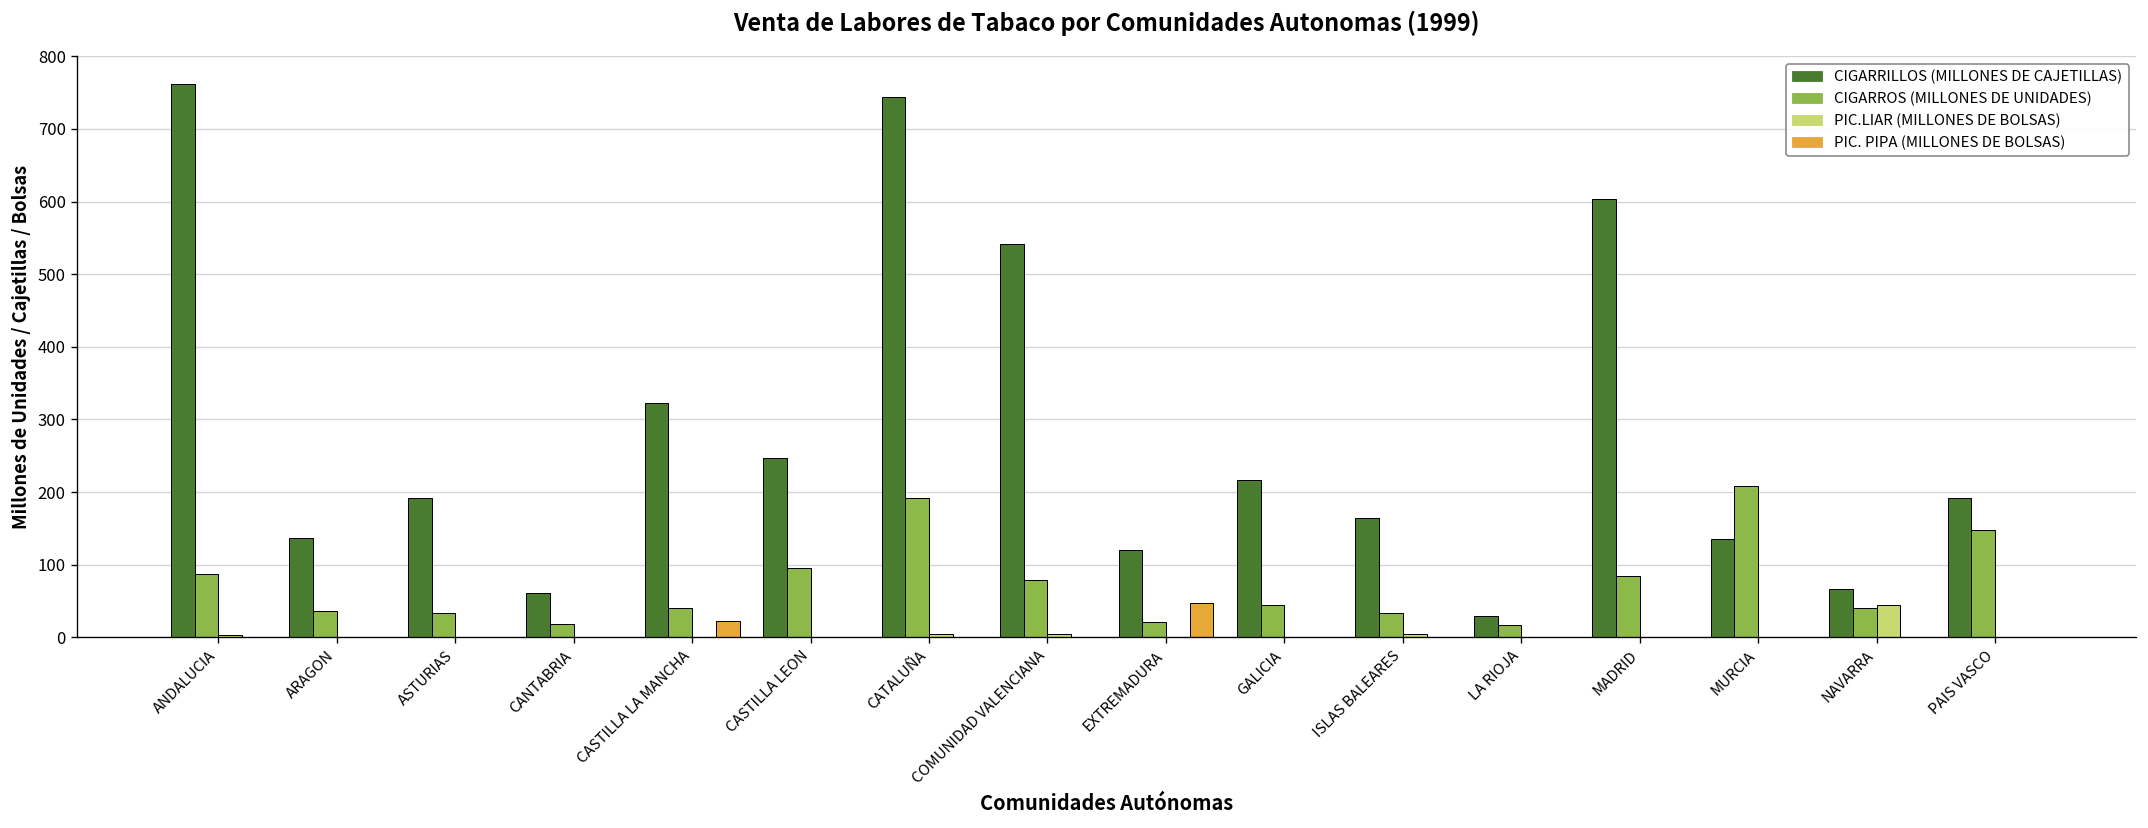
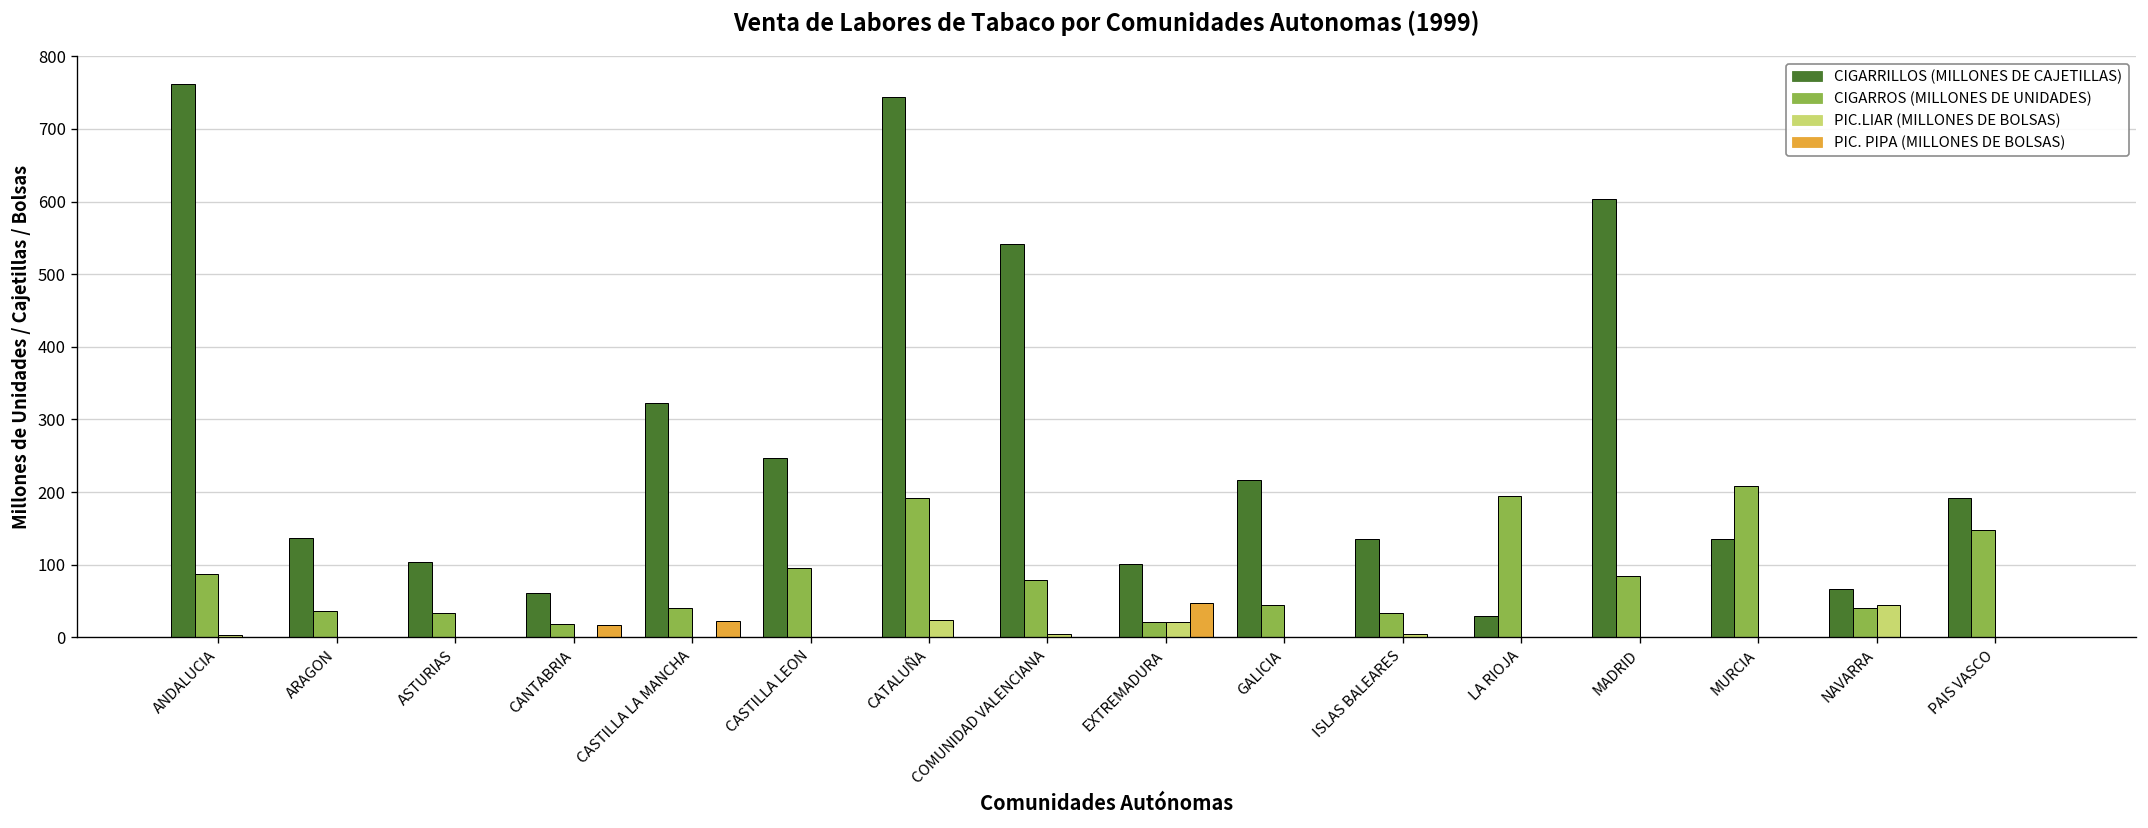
  {
    "CIGARRILLOS (MILLONES DE CAJETILLAS)": {
      "ANDALUCIA": 760,
      "ARAGON": 140,
-     "ASTURIAS": 190,
+     "ASTURIAS": 100,
      "CANTABRIA": 60,
      "CASTILLA LA MANCHA": 320,
      "CASTILLA LEON": 250,
      "CATALUÑA": 740,
      "COMUNIDAD VALENCIANA": 540,
-     "EXTREMADURA": 120,
+     "EXTREMADURA": 100,
      "GALICIA": 220,
-     "ISLAS BALEARES": 160,
+     "ISLAS BALEARES": 130,
      "LA RIOJA": 30,
      "MADRID": 600,
      "MURCIA": 140,
      "NAVARRA": 70,
      "PAIS VASCO": 190
    },
    "CIGARROS (MILLONES DE UNIDADES)": {
      "ANDALUCIA": 90,
      "ARAGON": 40,
      "ASTURIAS": 30,
      "CANTABRIA": 20,
      "CASTILLA LA MANCHA": 40,
      "CASTILLA LEON": 90,
      "CATALUÑA": 190,
      "COMUNIDAD VALENCIANA": 80,
      "EXTREMADURA": 20,
      "GALICIA": 40,
      "ISLAS BALEARES": 30,
-     "LA RIOJA": 20,
+     "LA RIOJA": 190,
      "MADRID": 80,
      "MURCIA": 210,
      "NAVARRA": 40,
      "PAIS VASCO": 150
    },
    "PIC.LIAR (MILLONES DE BOLSAS)": {
-     "CATALUÑA": 0,
-     "EXTREMADURA": 0,
+     "CATALUÑA": 20,
+     "EXTREMADURA": 20,
      "NAVARRA": 40
    },
    "PIC. PIPA (MILLONES DE BOLSAS)": {
-     "CANTABRIA": 0,
+     "CANTABRIA": 20,
      "CASTILLA LA MANCHA": 20,
      "EXTREMADURA": 50
    }
  }
